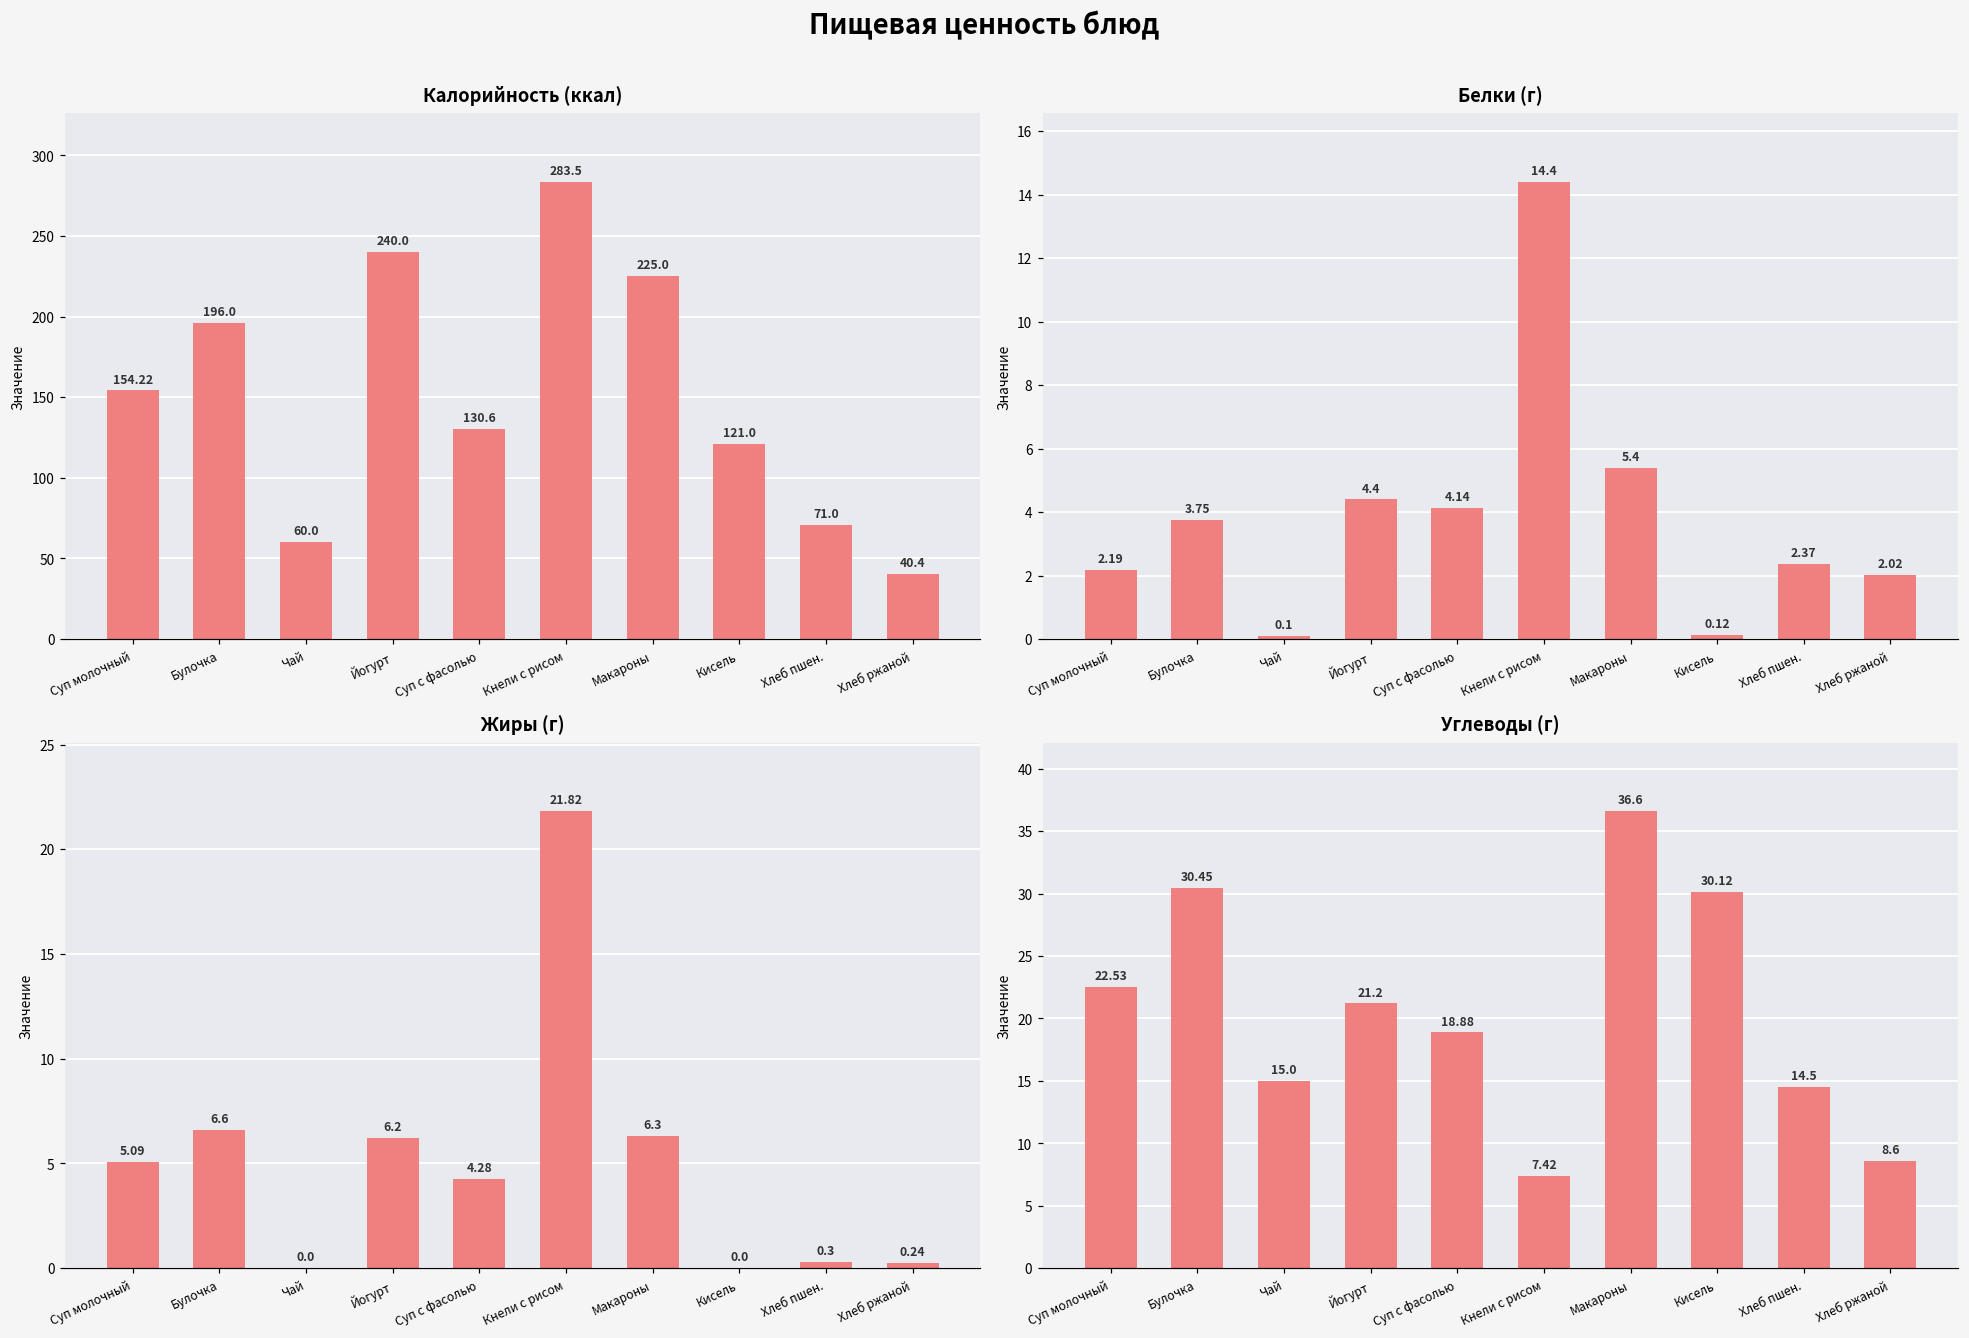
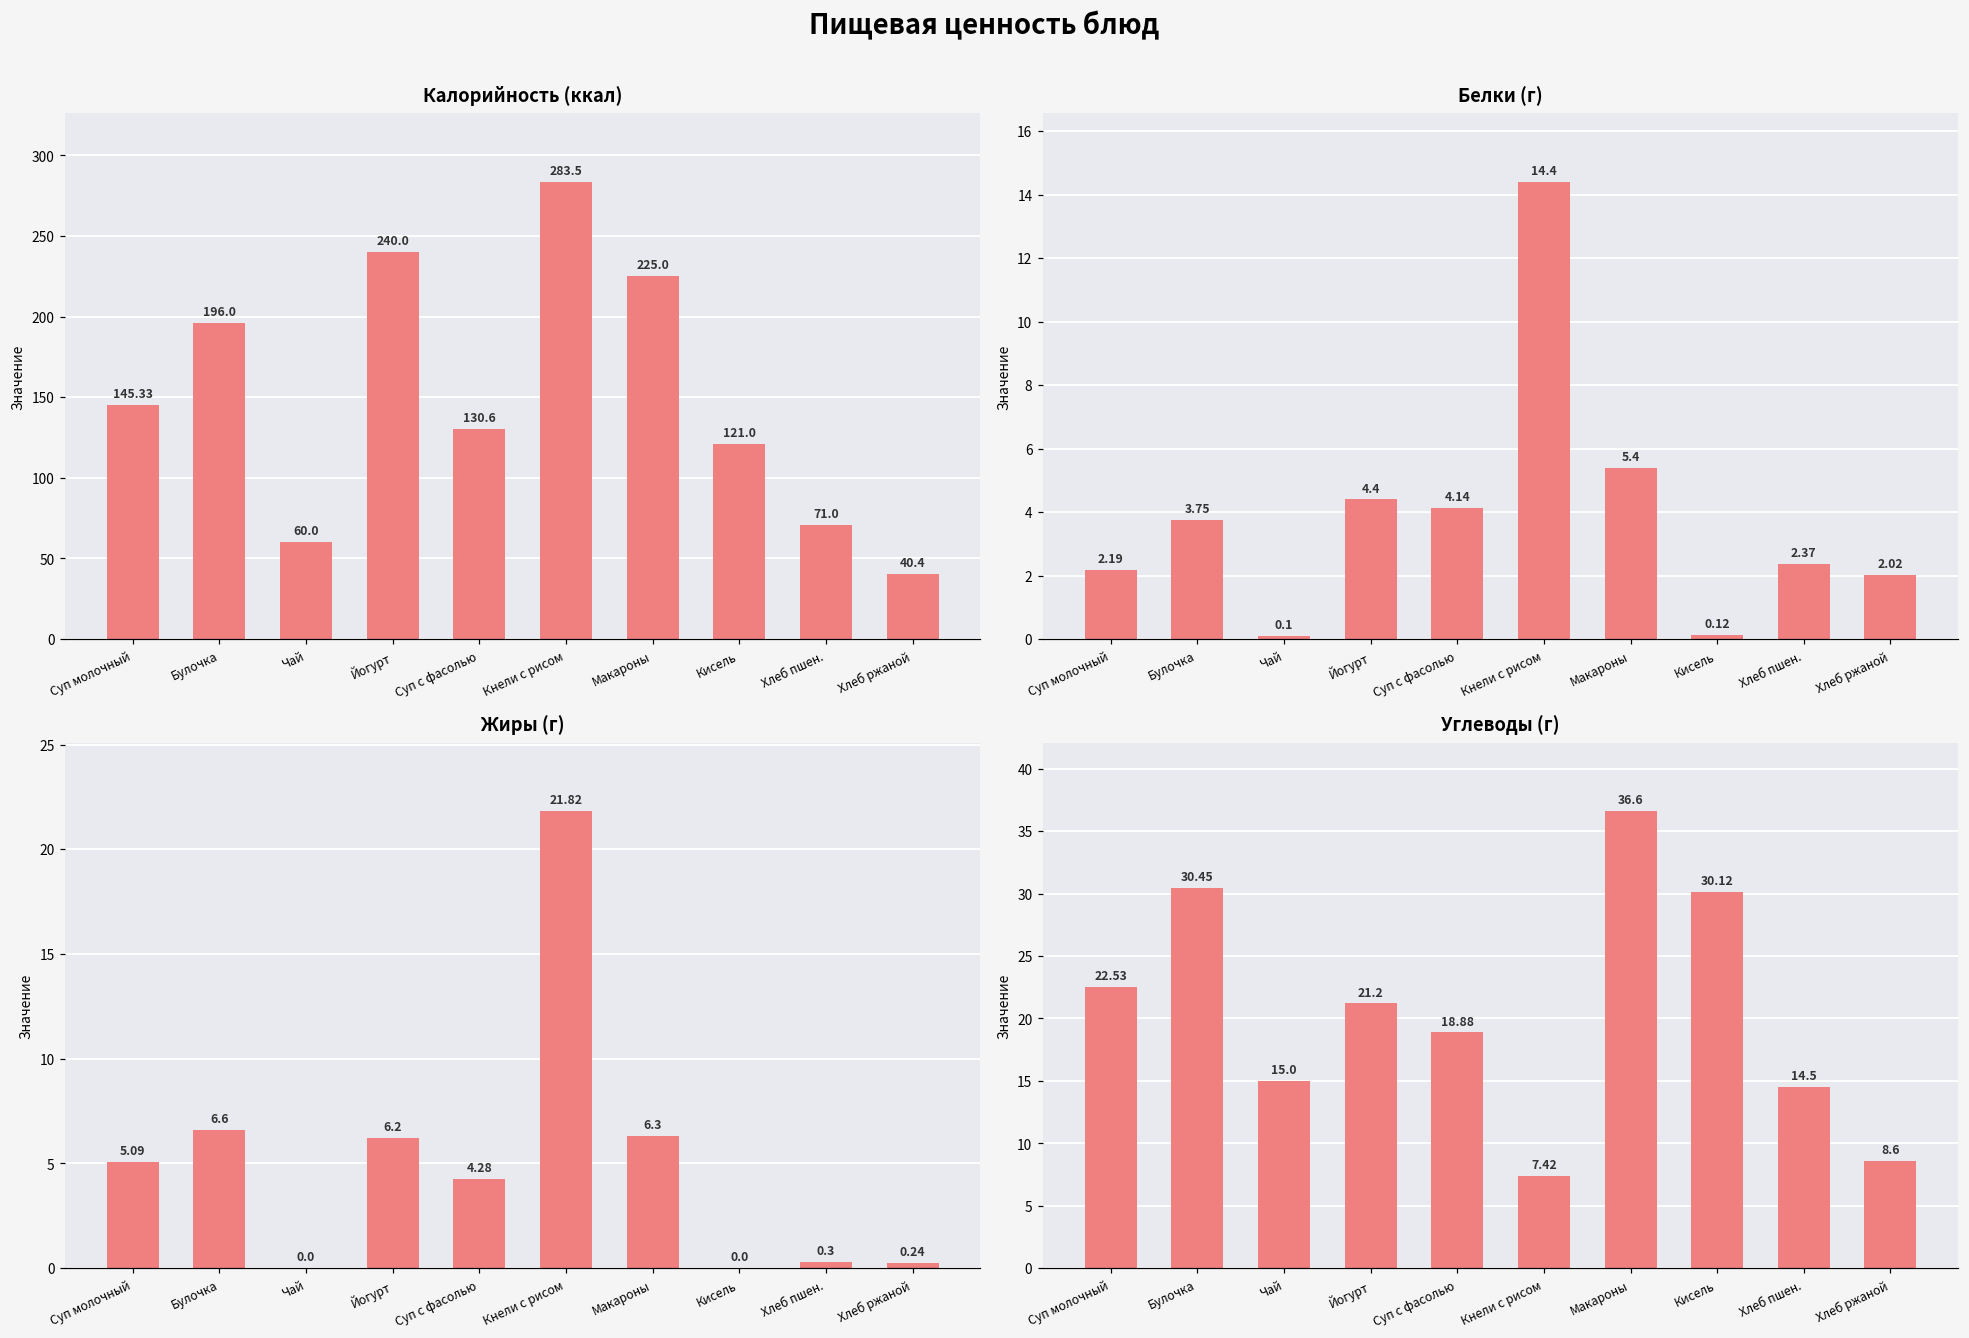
  {
    "Калорийность (ккал)": {
-     "Суп молочный": 154.22,
+     "Суп молочный": 145.33,
      "Булочка": 196.0,
      "Чай": 60.0,
      "Йогурт": 240.0,
      "Суп с фасолью": 130.6,
      "Кнели с рисом": 283.5,
      "Макароны": 225.0,
      "Кисель": 121.0,
      "Хлеб пшен.": 71.0,
      "Хлеб ржаной": 40.4
    },
    "Белки (г)": {
      "Суп молочный": 2.19,
      "Булочка": 3.75,
      "Чай": 0.1,
      "Йогурт": 4.4,
      "Суп с фасолью": 4.14,
      "Кнели с рисом": 14.4,
      "Макароны": 5.4,
      "Кисель": 0.12,
      "Хлеб пшен.": 2.37,
      "Хлеб ржаной": 2.02
    },
    "Жиры (г)": {
      "Суп молочный": 5.09,
      "Булочка": 6.6,
      "Чай": 0.0,
      "Йогурт": 6.2,
      "Суп с фасолью": 4.28,
      "Кнели с рисом": 21.82,
      "Макароны": 6.3,
      "Кисель": 0.0,
      "Хлеб пшен.": 0.3,
      "Хлеб ржаной": 0.24
    },
    "Углеводы (г)": {
      "Суп молочный": 22.53,
      "Булочка": 30.45,
      "Чай": 15.0,
      "Йогурт": 21.2,
      "Суп с фасолью": 18.88,
      "Кнели с рисом": 7.42,
      "Макароны": 36.6,
      "Кисель": 30.12,
      "Хлеб пшен.": 14.5,
      "Хлеб ржаной": 8.6
    }
  }
